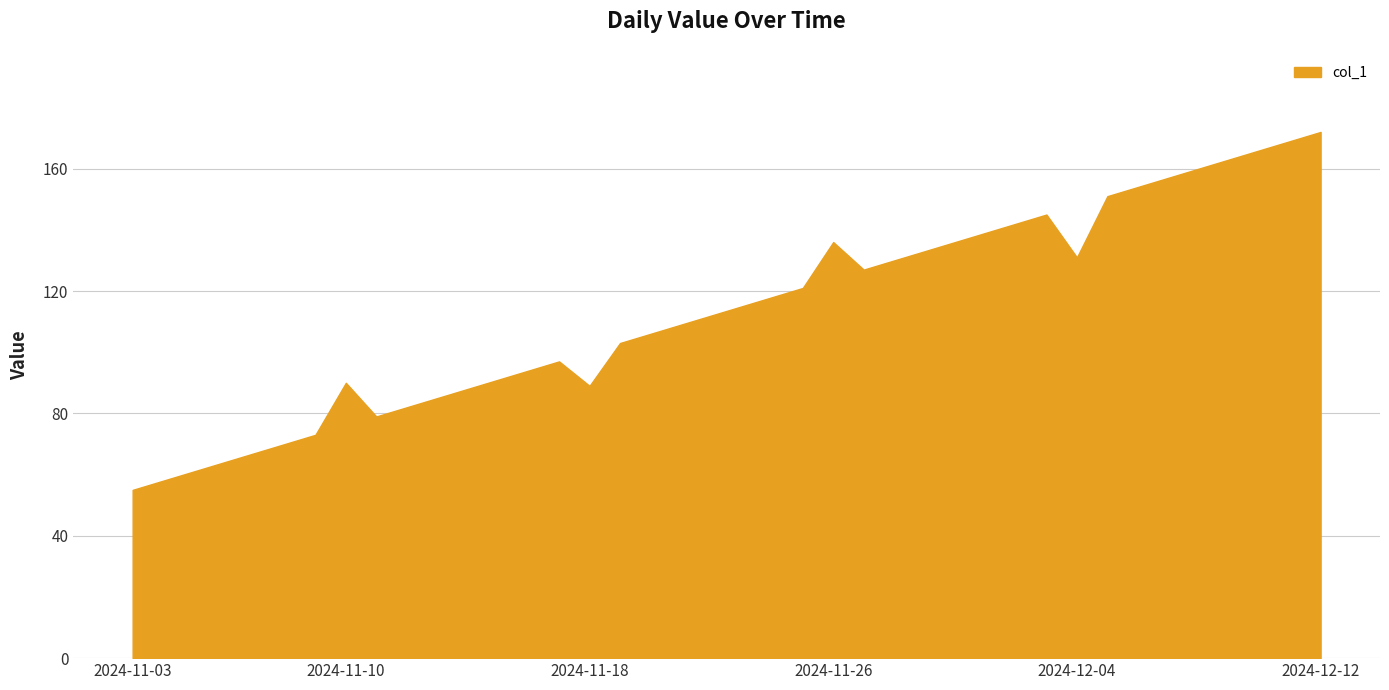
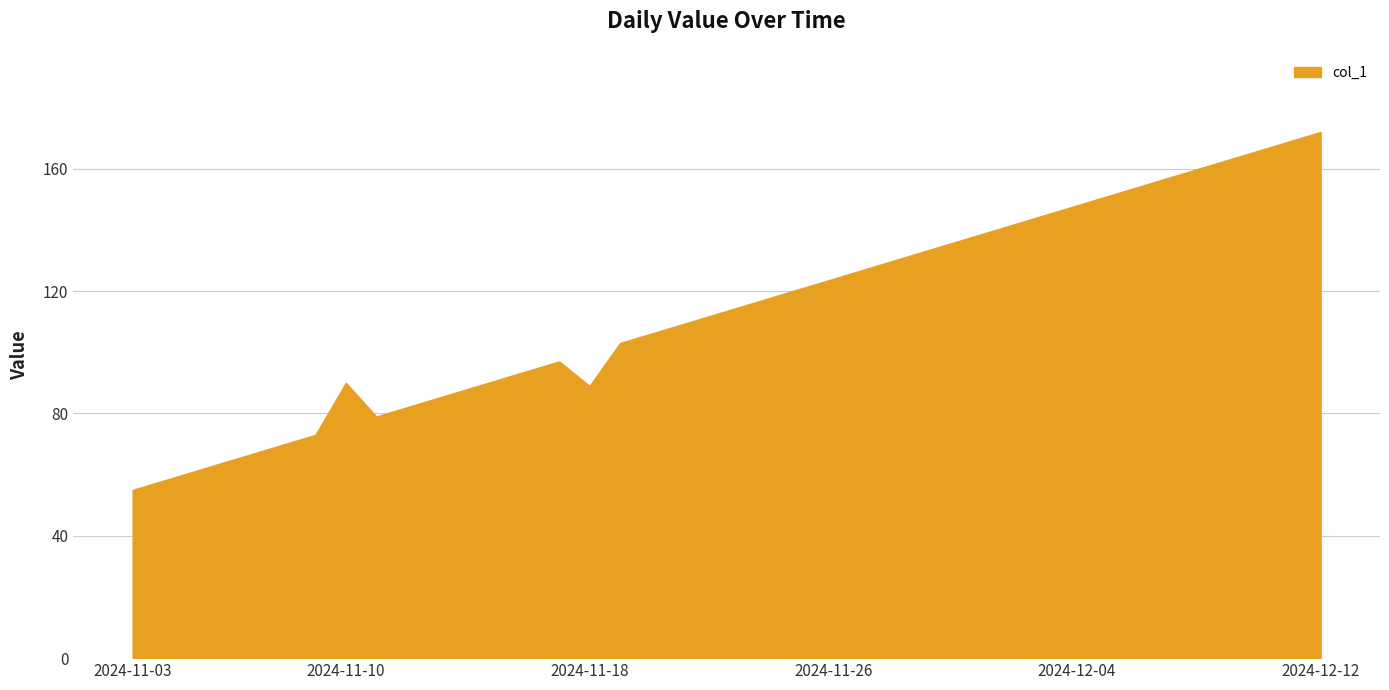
  {
    "2024-11-03": 55,
    "2024-11-10": 90,
    "2024-11-18": 89,
-   "2024-11-26": 136,
-   "2024-12-04": 131,
+   "2024-11-26": 124,
+   "2024-12-04": 148,
    "2024-12-12": 172
  }
